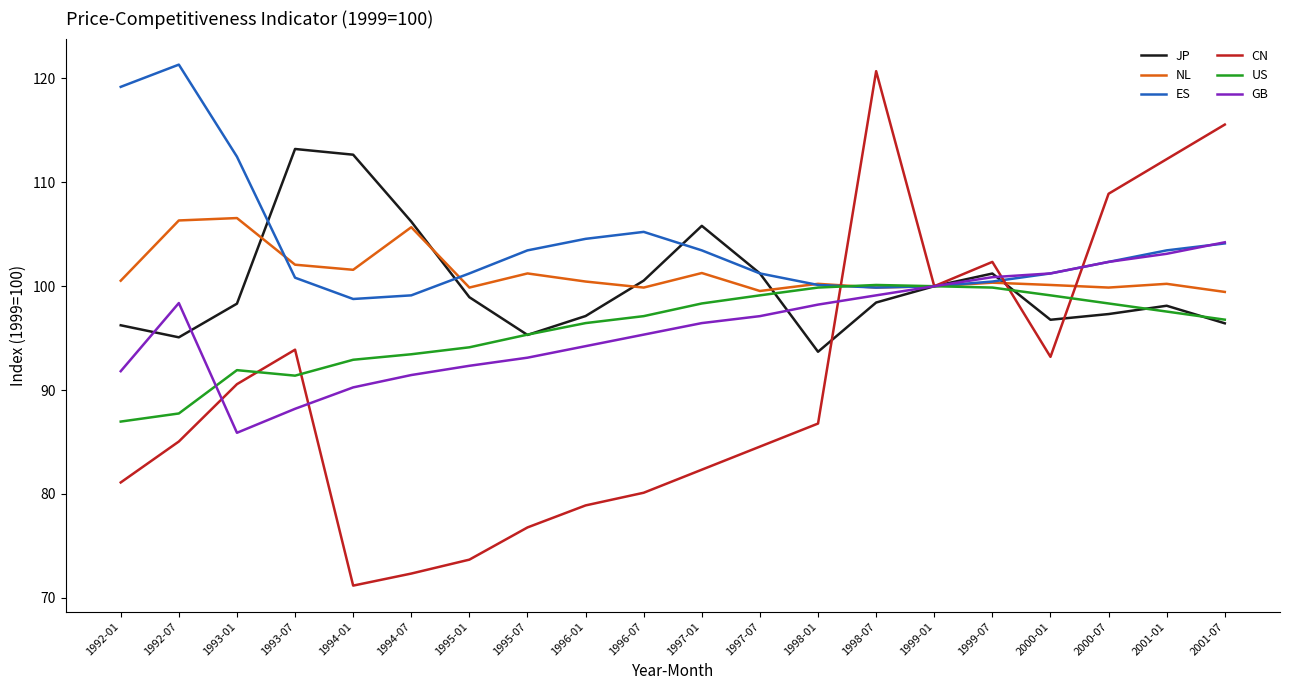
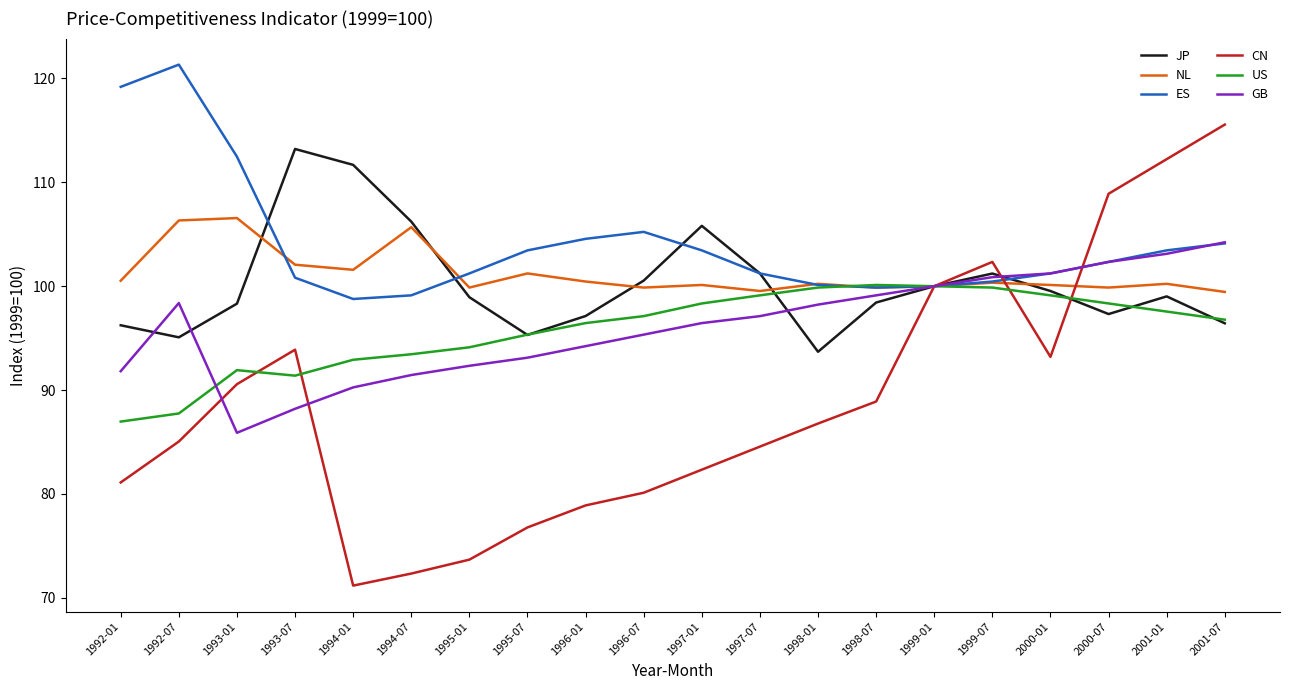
  {
    "JP": {
      "1992-01": 96.2,
      "1992-07": 95.1,
      "1993-01": 98.3,
      "1993-07": 113.2,
-     "1994-01": 112.7,
+     "1994-01": 111.7,
      "1994-07": 106.2,
      "1995-01": 98.9,
      "1996-01": 97.1,
      "1996-07": 100.5,
      "1997-01": 105.8,
      "1998-01": 93.7,
      "1998-07": 98.4,
      "1999-07": 101.2,
-     "2000-01": 96.8,
+     "2000-01": 99.5,
      "2000-07": 97.3,
-     "2001-01": 98.1,
+     "2001-01": 99.0,
      "2001-07": 96.4
    },
    "NL": {
      "1992-01": 100.5,
      "1992-07": 106.3,
      "1993-01": 106.6,
      "1993-07": 102.1,
      "1994-01": 101.6,
      "1994-07": 105.7,
      "1995-01": 99.9,
      "1995-07": 101.2,
      "1996-01": 100.5,
      "1996-07": 99.9,
-     "1997-01": 101.3,
+     "1997-01": 100.1,
      "1997-07": 99.5,
      "2000-01": 100.1,
      "2000-07": 99.9,
      "2001-01": 100.2,
      "2001-07": 99.5
    },
    "ES": {
      "1992-01": 119.2,
      "1992-07": 121.3,
      "1993-01": 112.5,
      "1993-07": 100.8,
      "1994-01": 98.8,
      "1994-07": 99.1,
      "1995-01": 101.2,
      "1995-07": 103.5,
      "1996-01": 104.6,
      "1996-07": 105.2,
      "1997-01": 103.5,
      "2001-01": 103.5
    },
    "CN": {
      "1992-01": 81.1,
      "1992-07": 85.1,
      "1993-01": 90.6,
      "1993-07": 93.9,
      "1994-01": 71.2,
      "1994-07": 72.3,
      "1995-01": 73.7,
      "1995-07": 76.8,
      "1996-01": 78.9,
      "1996-07": 80.1,
      "1997-01": 82.3,
      "1997-07": 84.6,
      "1998-01": 86.8,
-     "1998-07": 120.7,
+     "1998-07": 88.9,
      "1999-07": 102.3,
      "2000-01": 93.2,
      "2000-07": 108.9,
      "2001-01": 112.2,
      "2001-07": 115.6
    },
    "US": {
      "1992-01": 87.0,
      "1992-07": 87.8,
      "1993-01": 91.9,
      "1993-07": 91.4,
      "1994-01": 92.9,
      "1994-07": 93.5,
      "1995-01": 94.1,
      "1996-01": 96.5,
      "1996-07": 97.1,
      "1997-01": 98.3,
      "1997-07": 99.1,
      "1998-01": 99.9,
      "1998-07": 100.1,
      "1999-07": 99.9,
      "2000-01": 99.1,
      "2000-07": 98.3,
      "2001-01": 97.6,
      "2001-07": 96.8
    },
    "GB": {
      "1992-01": 91.8,
      "1992-07": 98.4,
      "1993-01": 85.9,
      "1993-07": 88.2,
      "1994-01": 90.3,
      "1994-07": 91.5,
      "1995-01": 92.3,
      "1995-07": 93.1,
      "1996-01": 94.2,
      "1996-07": 95.3,
      "1997-01": 96.5,
      "1997-07": 97.1,
      "1998-01": 98.2,
      "1998-07": 99.1,
      "1999-07": 100.9,
      "2001-01": 103.1
    }
  }
